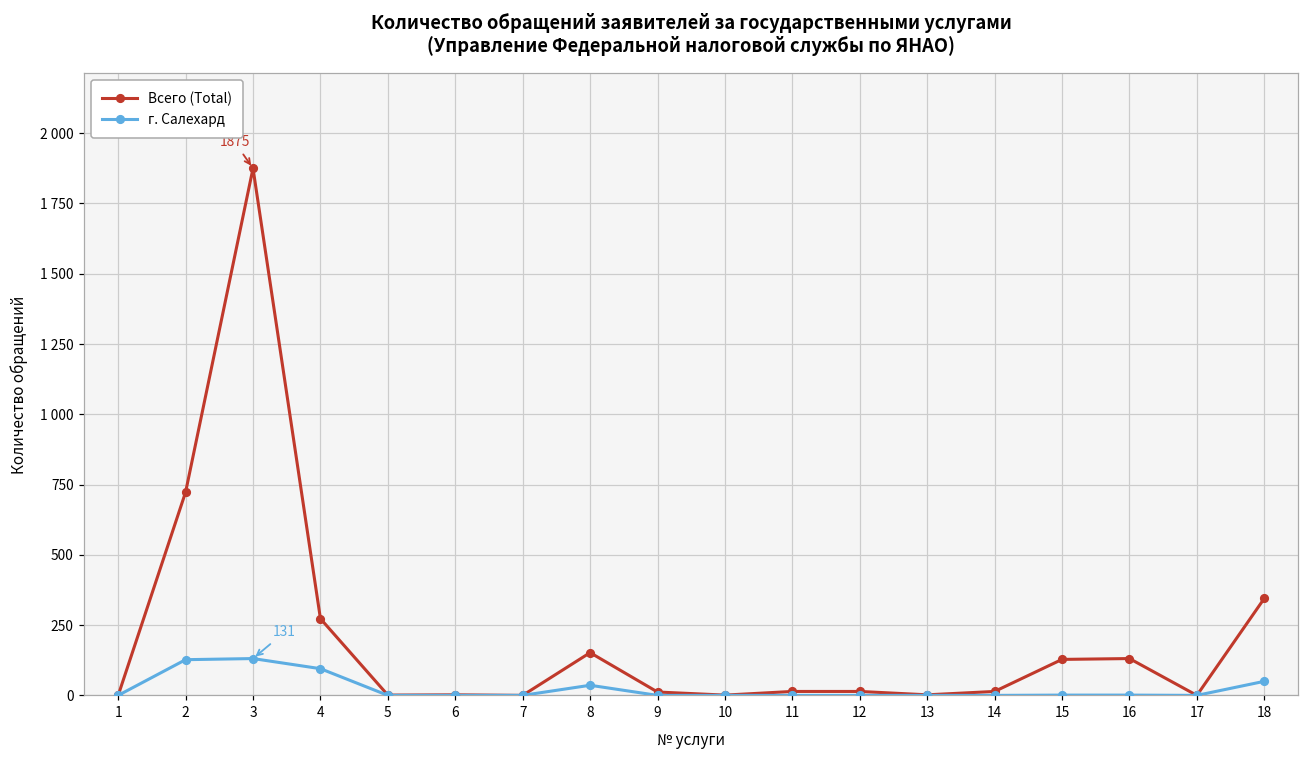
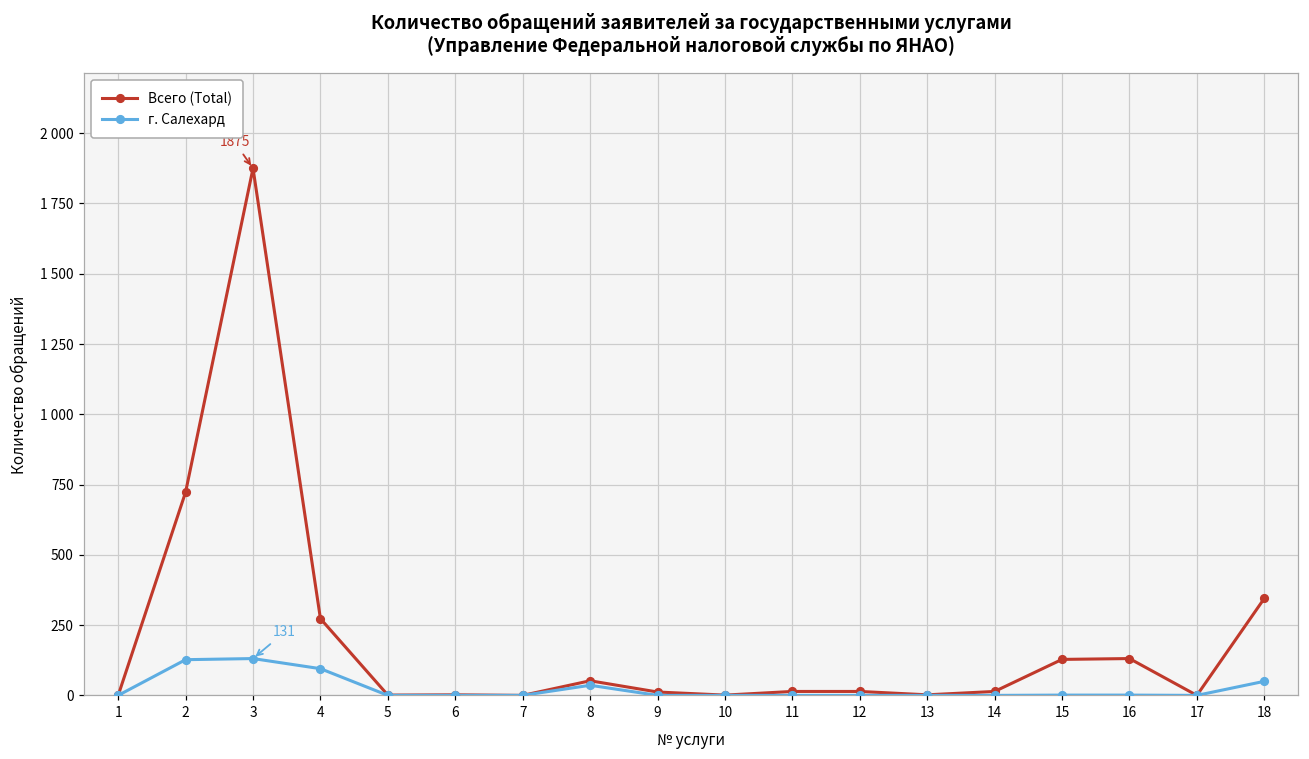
  {
    "Всего (Total)": {
      "2": 720,
      "4": 270,
-     "8": 150,
+     "8": 50,
      "9": 10,
      "11": 10,
      "12": 10,
      "14": 10,
      "15": 130,
      "16": 130,
      "18": 350
    },
    "г. Салехард": {
      "3": 131
    }
  }
